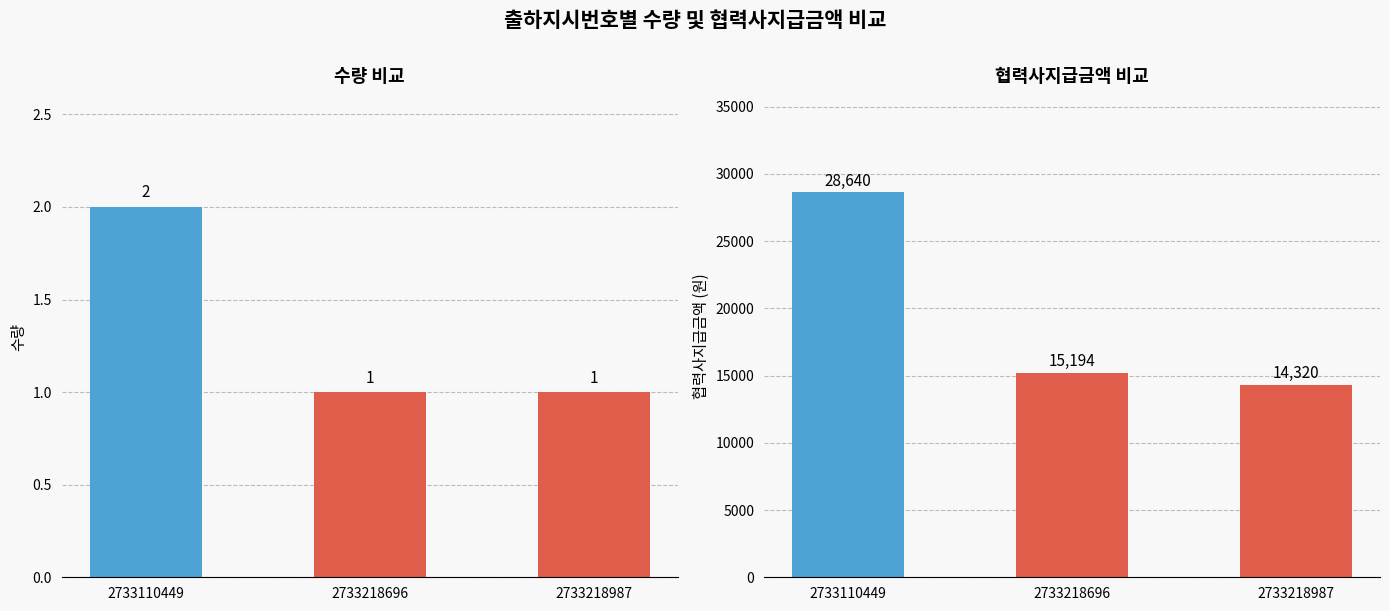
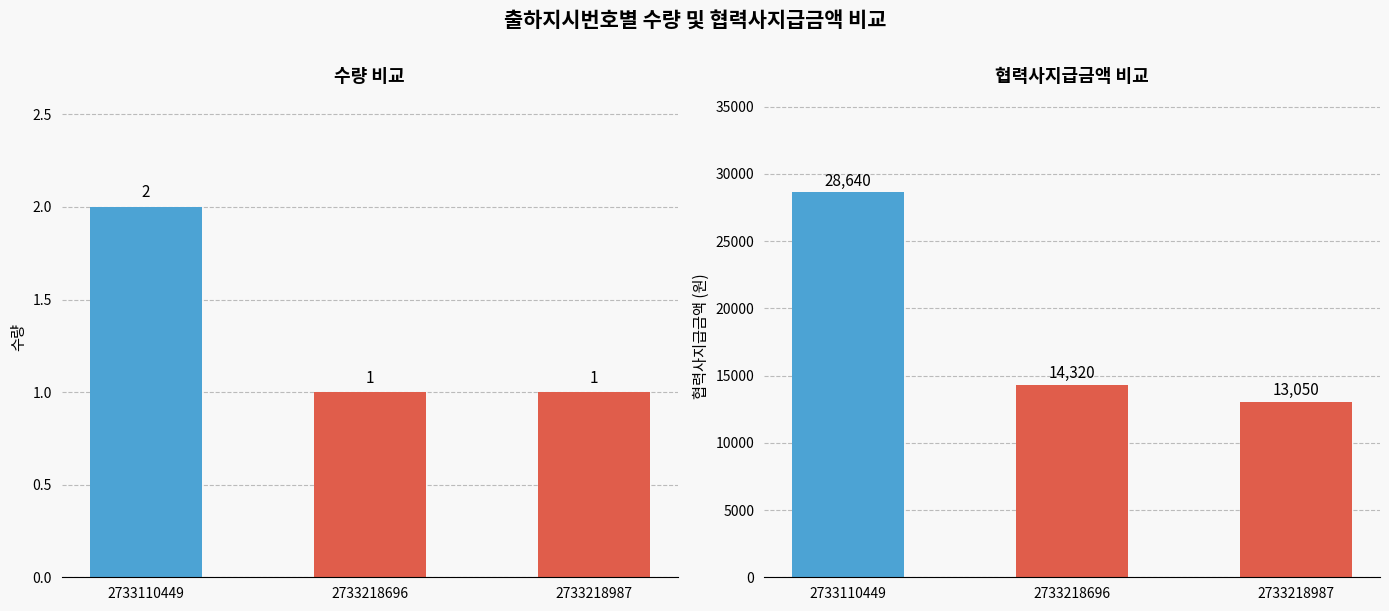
  {
    "수량 비교": {
      "2733110449": "2",
      "2733218696": "1",
      "2733218987": "1"
    },
    "협력사지급금액 비교": {
      "2733110449": "28,640",
-     "2733218696": "15,194",
-     "2733218987": "14,320"
+     "2733218696": "14,320",
+     "2733218987": "13,050"
    }
  }
